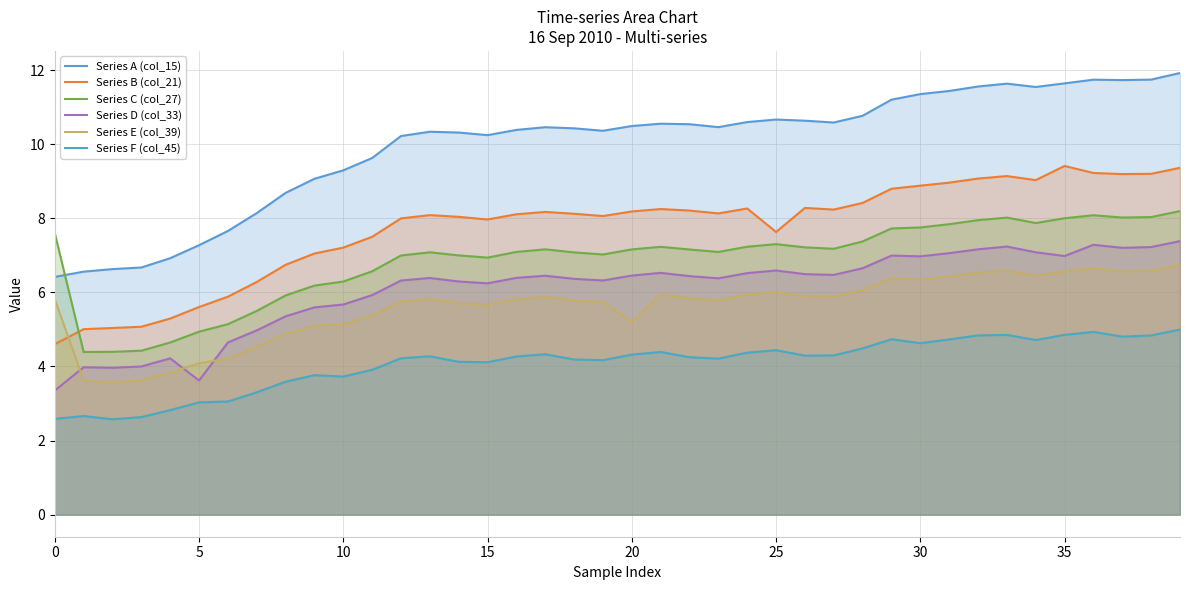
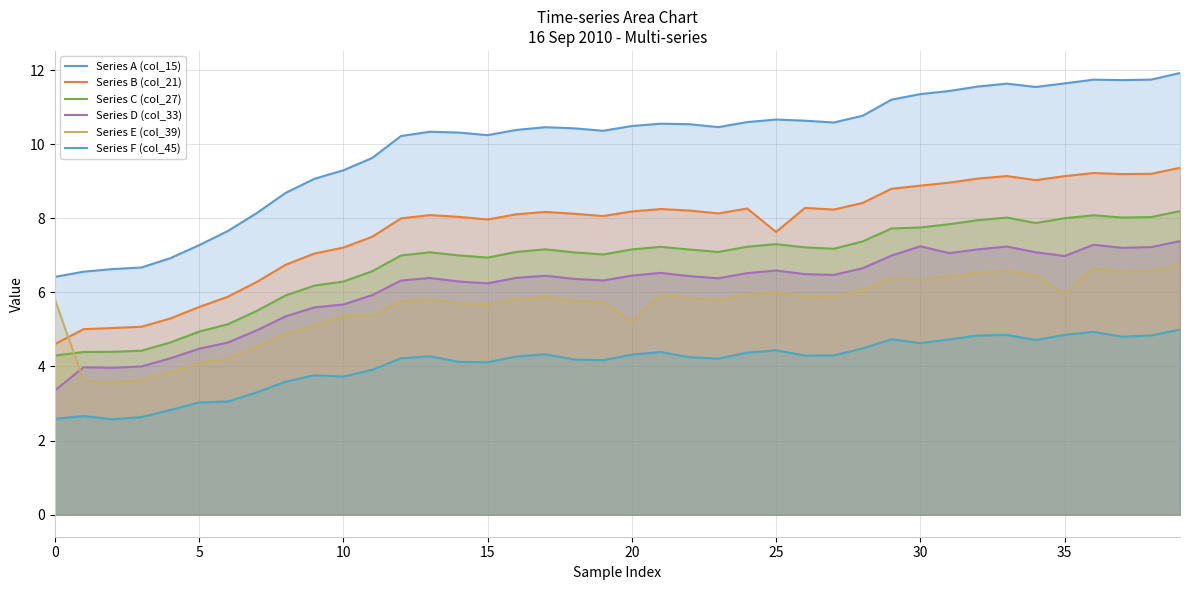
  {
    "Series B (col_21)": {
      "0": 4.6,
      "5": 5.6,
      "10": 7.2,
      "15": 8.0,
      "20": 8.2,
      "25": 7.6,
      "30": 8.9,
-     "35": 9.4
+     "35": 9.1
    },
    "Series C (col_27)": {
-     "0": 7.6,
+     "0": 4.3,
      "5": 4.9,
      "10": 6.3,
      "15": 6.9,
      "20": 7.2,
      "25": 7.3,
      "30": 7.8,
      "35": 8.0
    },
    "Series D (col_33)": {
      "0": 3.4,
-     "5": 3.6,
+     "5": 4.5,
      "10": 5.7,
      "15": 6.2,
      "20": 6.5,
      "25": 6.6,
-     "30": 7.0,
+     "30": 7.2,
      "35": 7.0
    },
    "Series E (col_39)": {
      "0": 5.8,
      "5": 4.1,
-     "10": 5.1,
+     "10": 5.4,
      "15": 5.7,
      "20": 5.2,
      "25": 6.0,
      "30": 6.3,
-     "35": 6.6
+     "35": 6.0
    }
  }
